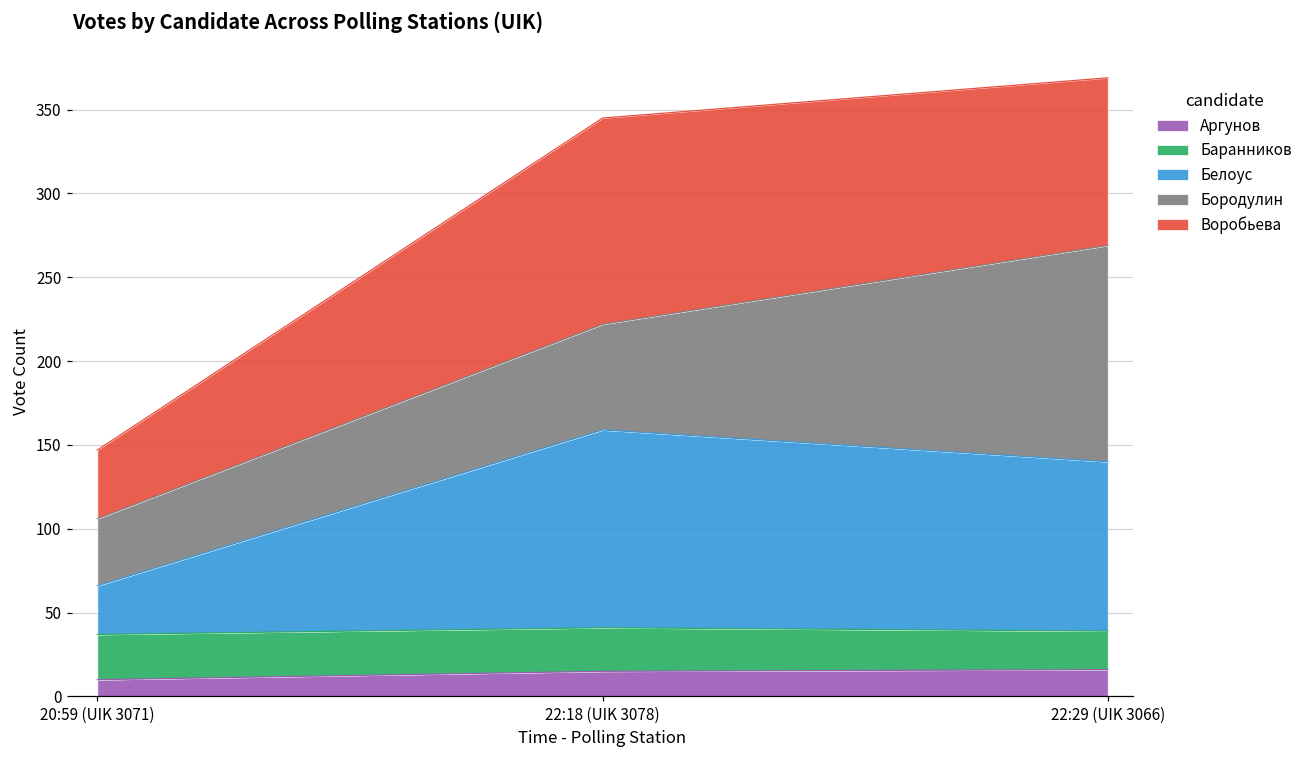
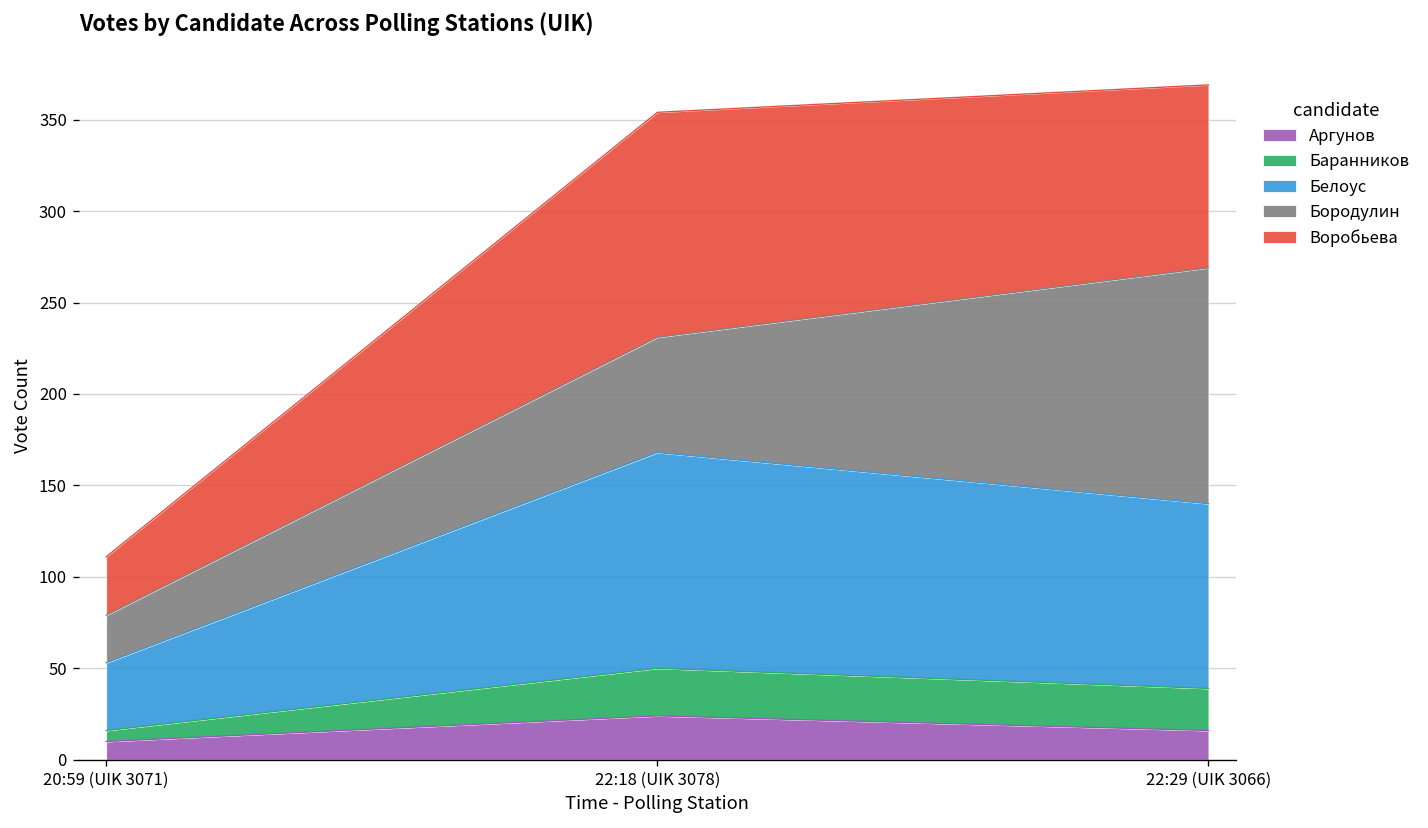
  {
    "Аргунов": {
      "20:59 (UIK 3071)": 10,
-     "22:18 (UIK 3078)": 15,
+     "22:18 (UIK 3078)": 24,
      "22:29 (UIK 3066)": 16
    },
    "Баранников": {
-     "20:59 (UIK 3071)": 27,
+     "20:59 (UIK 3071)": 6,
      "22:18 (UIK 3078)": 26,
      "22:29 (UIK 3066)": 23
    },
    "Белоус": {
-     "20:59 (UIK 3071)": 29,
+     "20:59 (UIK 3071)": 37,
      "22:18 (UIK 3078)": 118,
      "22:29 (UIK 3066)": 101
    },
    "Бородулин": {
-     "20:59 (UIK 3071)": 40,
+     "20:59 (UIK 3071)": 26,
      "22:18 (UIK 3078)": 63,
      "22:29 (UIK 3066)": 129
    },
    "Воробьева": {
-     "20:59 (UIK 3071)": 41,
+     "20:59 (UIK 3071)": 32,
      "22:18 (UIK 3078)": 123,
      "22:29 (UIK 3066)": 100
    }
  }
